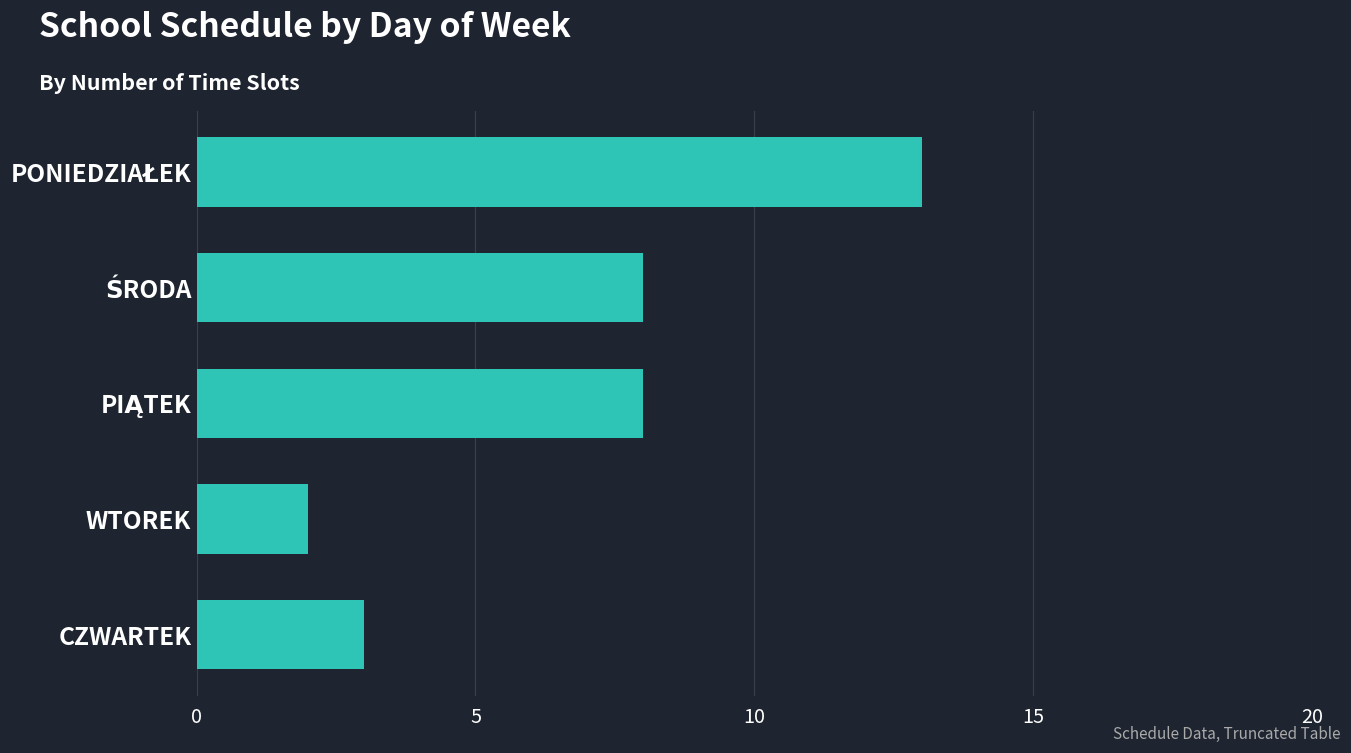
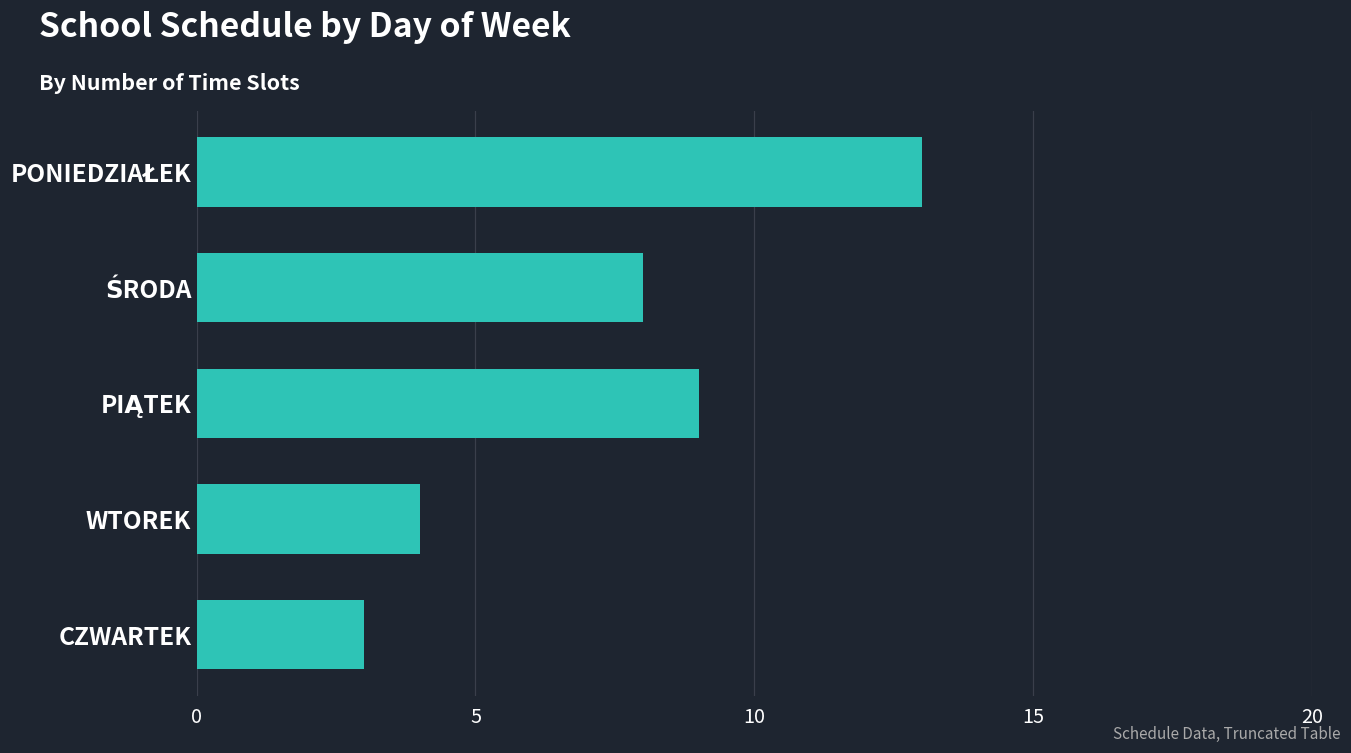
  {
    "PONIEDZIAŁEK": 13,
    "ŚRODA": 8,
-   "PIĄTEK": 8,
-   "WTOREK": 2,
+   "PIĄTEK": 9,
+   "WTOREK": 4,
    "CZWARTEK": 3
  }
